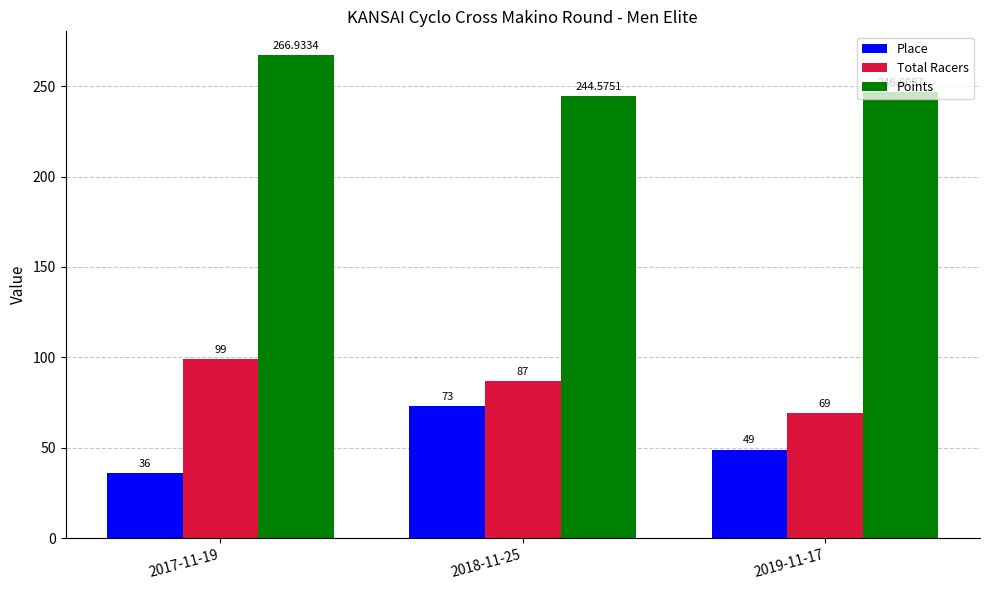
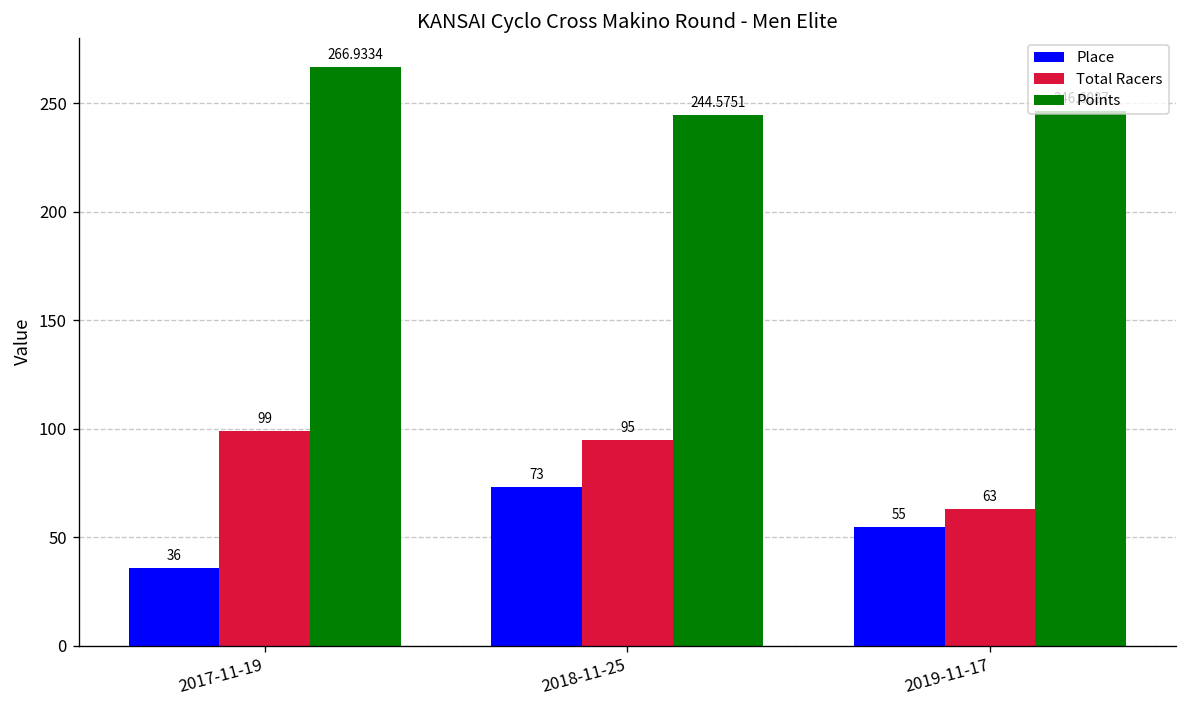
  {
    "Place": {
      "2017-11-19": 36,
      "2018-11-25": 73,
-     "2019-11-17": 49
+     "2019-11-17": 55
    },
    "Total Racers": {
      "2017-11-19": 99,
-     "2018-11-25": 87,
-     "2019-11-17": 69
+     "2018-11-25": 95,
+     "2019-11-17": 63
    },
    "Points": {
      "2017-11-19": 266.9334,
      "2018-11-25": 244.5751
    }
  }
